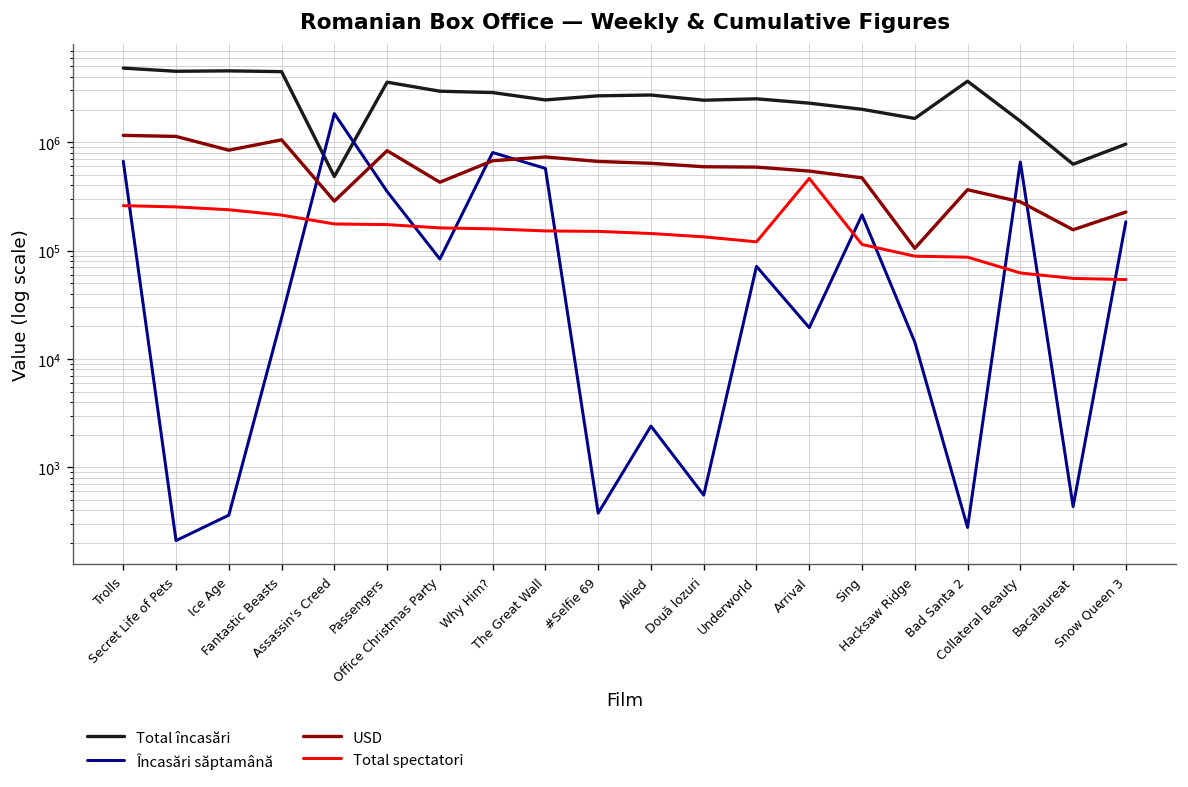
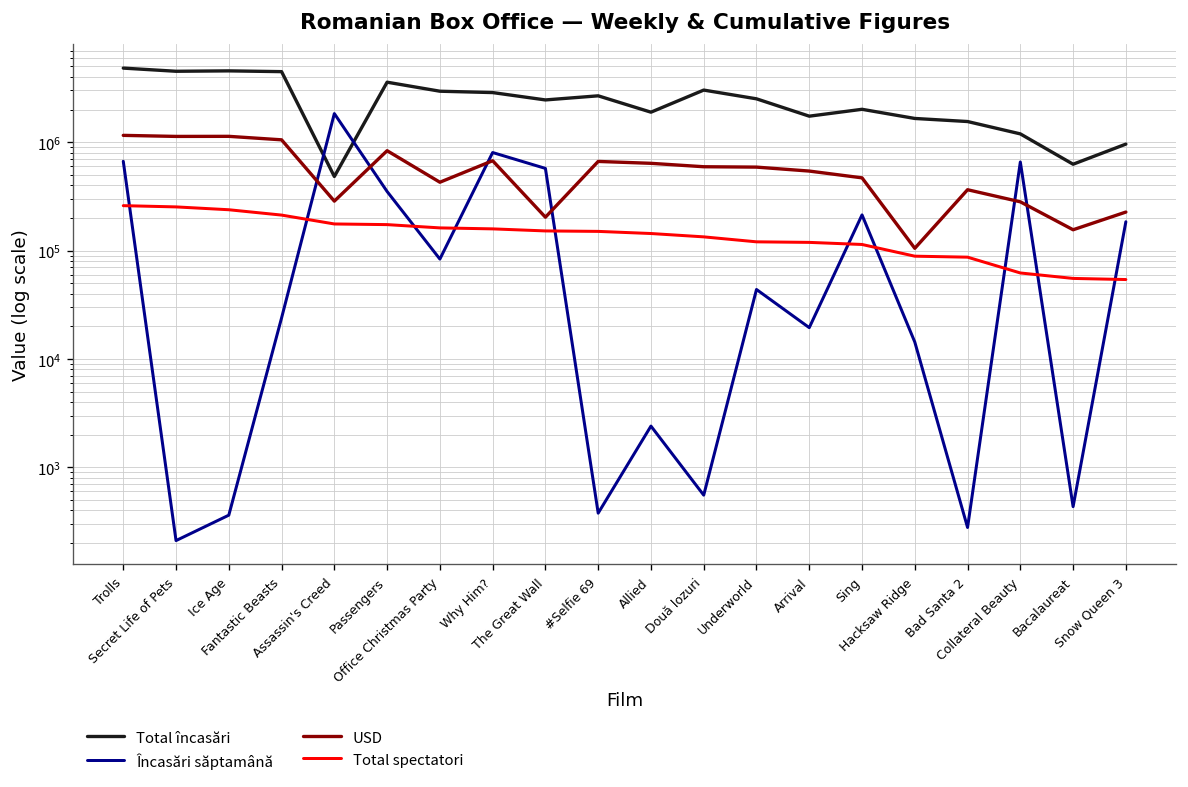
  {
    "Total încasări": {
      "Trolls": 5000000,
      "Secret Life of Pets": 5000000,
      "Ice Age": 5000000,
      "Fantastic Beasts": 4000000,
      "Assassin's Creed": 500000,
      "Passengers": 3600000,
      "Office Christmas Party": 3000000,
      "Why Him?": 2900000,
      "The Great Wall": 2500000,
      "#Selfie 69": 2700000,
-     "Allied": 2700000,
-     "Două lozuri": 2400000,
+     "Allied": 1900000,
+     "Două lozuri": 3000000,
      "Underworld": 2500000,
-     "Arrival": 2300000,
+     "Arrival": 1700000,
      "Sing": 2000000,
      "Hacksaw Ridge": 1700000,
-     "Bad Santa 2": 3600000,
-     "Collateral Beauty": 1600000,
+     "Bad Santa 2": 1600000,
+     "Collateral Beauty": 1200000,
      "Bacalaureat": 600000,
      "Snow Queen 3": 1000000
    },
    "Încasări săptamână": {
      "Trolls": 700000,
      "Secret Life of Pets": 210,
      "Ice Age": 360,
      "Fantastic Beasts": 24000,
      "Assassin's Creed": 1800000,
      "Passengers": 350000,
      "Office Christmas Party": 80000,
      "Why Him?": 800000,
      "The Great Wall": 600000,
      "#Selfie 69": 380,
      "Allied": 2400,
      "Două lozuri": 600,
-     "Underworld": 70000,
+     "Underworld": 40000,
      "Arrival": 19000,
      "Sing": 210000,
      "Hacksaw Ridge": 14000,
      "Bad Santa 2": 280,
      "Collateral Beauty": 700000,
      "Bacalaureat": 400,
      "Snow Queen 3": 180000
    },
    "USD": {
      "Trolls": 1200000,
      "Secret Life of Pets": 1100000,
-     "Ice Age": 800000,
+     "Ice Age": 1100000,
      "Fantastic Beasts": 1100000,
      "Assassin's Creed": 290000,
      "Passengers": 800000,
      "Office Christmas Party": 400000,
      "Why Him?": 700000,
-     "The Great Wall": 700000,
+     "The Great Wall": 200000,
      "#Selfie 69": 700000,
      "Allied": 600000,
      "Două lozuri": 600000,
      "Underworld": 600000,
      "Arrival": 500000,
      "Sing": 500000,
      "Hacksaw Ridge": 100000,
      "Bad Santa 2": 360000,
      "Collateral Beauty": 280000,
      "Bacalaureat": 160000,
      "Snow Queen 3": 230000
    },
    "Total spectatori": {
      "Trolls": 260000,
      "Secret Life of Pets": 250000,
      "Ice Age": 240000,
      "Fantastic Beasts": 210000,
      "Assassin's Creed": 180000,
      "Passengers": 170000,
      "Office Christmas Party": 160000,
      "Why Him?": 160000,
      "The Great Wall": 150000,
      "#Selfie 69": 150000,
      "Allied": 140000,
      "Două lozuri": 130000,
      "Underworld": 120000,
-     "Arrival": 500000,
+     "Arrival": 120000,
      "Sing": 110000,
      "Hacksaw Ridge": 90000,
      "Bad Santa 2": 90000,
      "Collateral Beauty": 60000,
      "Bacalaureat": 60000,
      "Snow Queen 3": 50000
    }
  }
